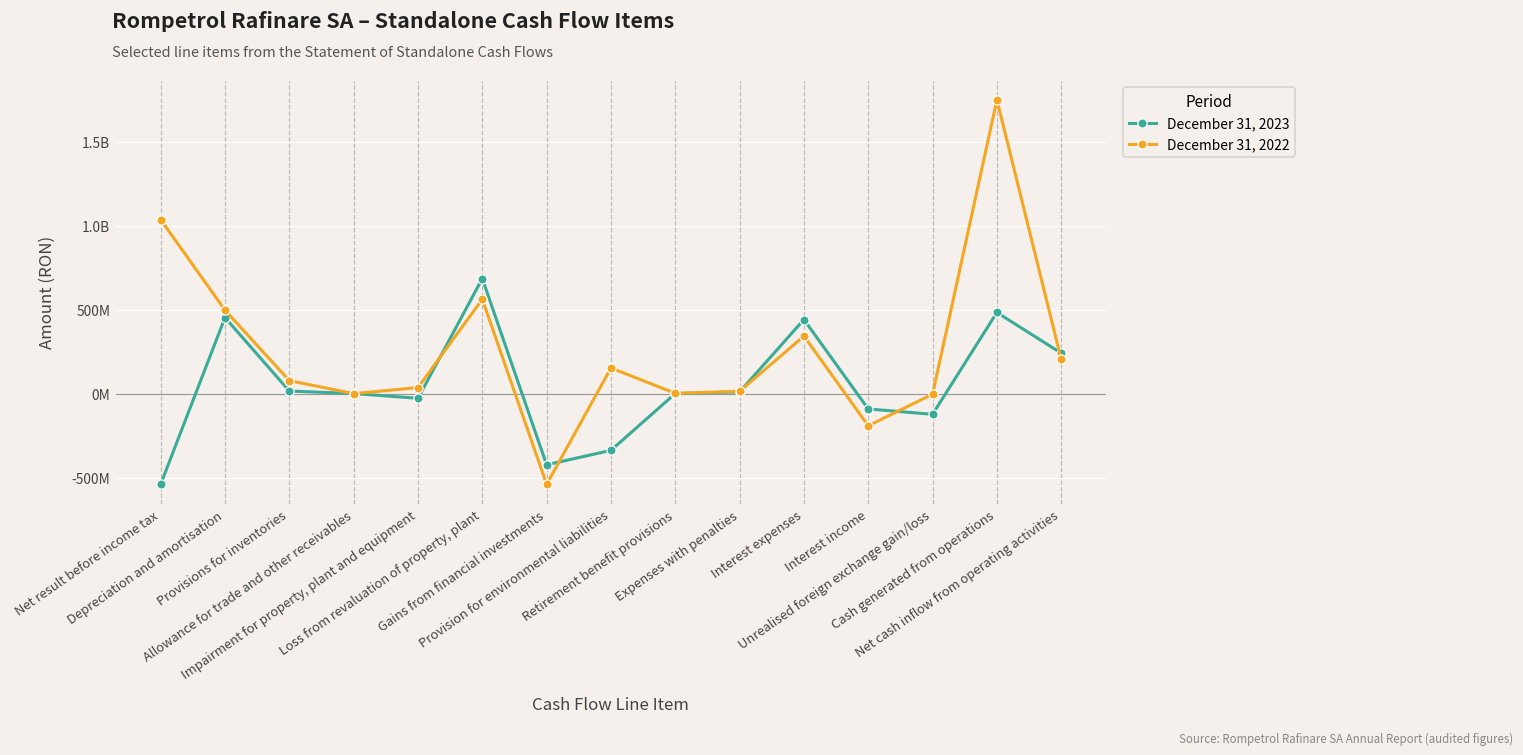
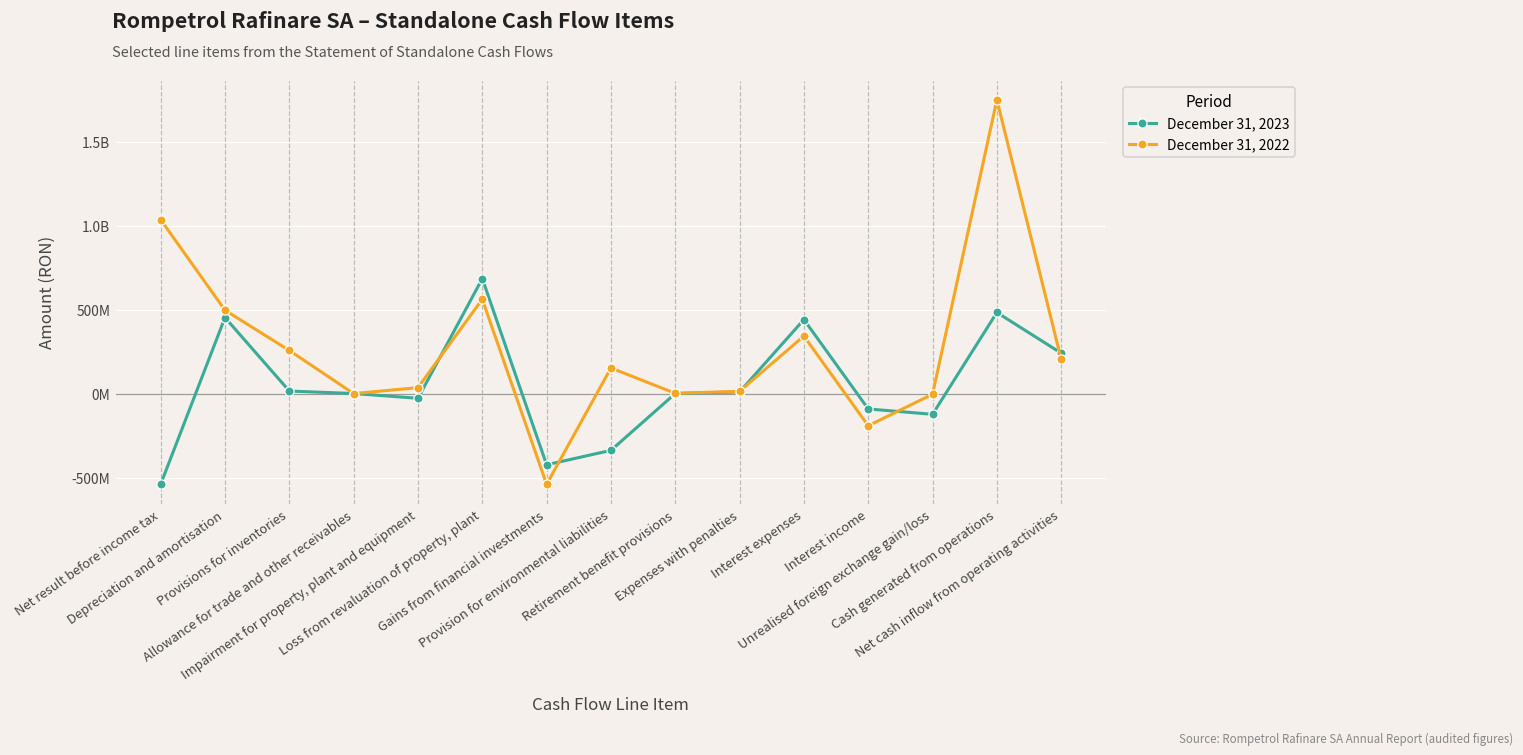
  {
    "December 31, 2023": {
      "Net result before income tax": -540000000,
      "Depreciation and amortisation": 450000000,
      "Provisions for inventories": 20000000,
      "Impairment for property, plant and equipment": -30000000,
      "Loss from revaluation of property, plant": 690000000,
      "Gains from financial investments": -420000000,
      "Provision for environmental liabilities": -340000000,
      "Interest expenses": 440000000,
      "Interest income": -90000000,
      "Unrealised foreign exchange gain/loss": -120000000,
      "Cash generated from operations": 480000000,
      "Net cash inflow from operating activities": 240000000
    },
    "December 31, 2022": {
      "Net result before income tax": 1040000000,
      "Depreciation and amortisation": 500000000,
-     "Provisions for inventories": 80000000,
+     "Provisions for inventories": 260000000,
      "Impairment for property, plant and equipment": 40000000,
      "Loss from revaluation of property, plant": 560000000,
      "Gains from financial investments": -540000000,
      "Provision for environmental liabilities": 150000000,
      "Interest expenses": 340000000,
      "Interest income": -190000000,
      "Unrealised foreign exchange gain/loss": 0,
      "Cash generated from operations": 1750000000,
      "Net cash inflow from operating activities": 210000000
    }
  }
